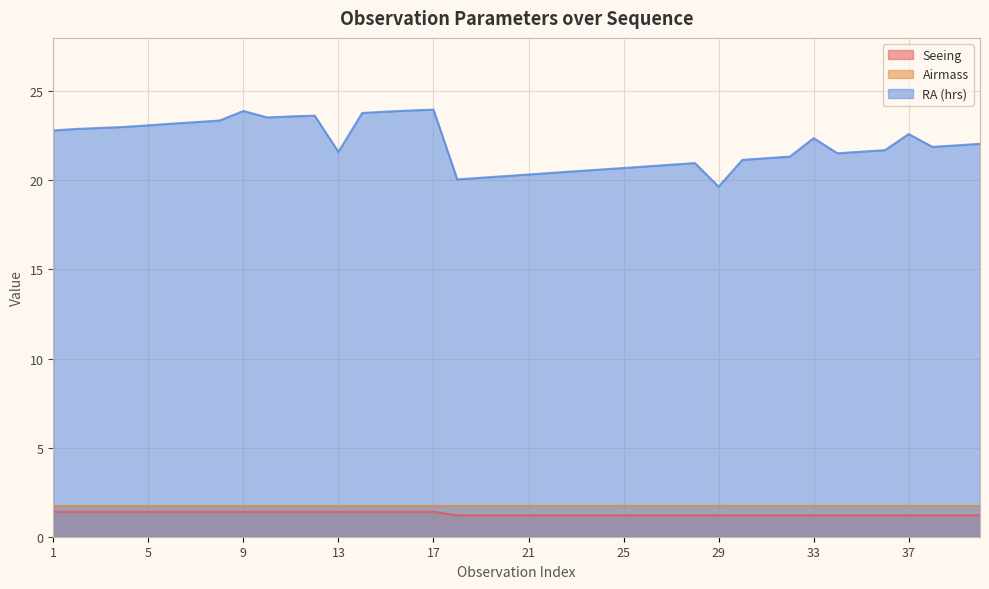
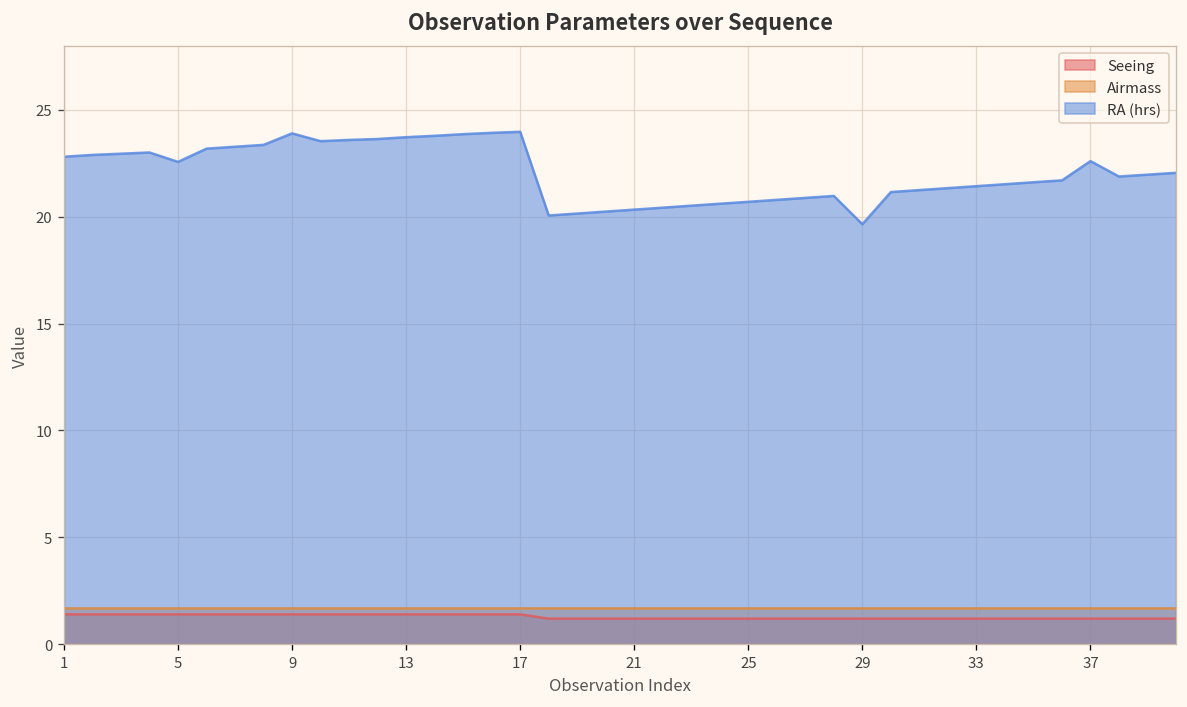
  {
    "RA (hrs)": {
      "1": 22.8,
-     "5": 23.1,
+     "5": 22.6,
      "9": 23.9,
-     "13": 21.6,
+     "13": 23.7,
      "17": 24.0,
      "21": 20.3,
      "25": 20.7,
      "29": 19.6,
-     "33": 22.4,
+     "33": 21.4,
      "37": 22.6
    }
  }
